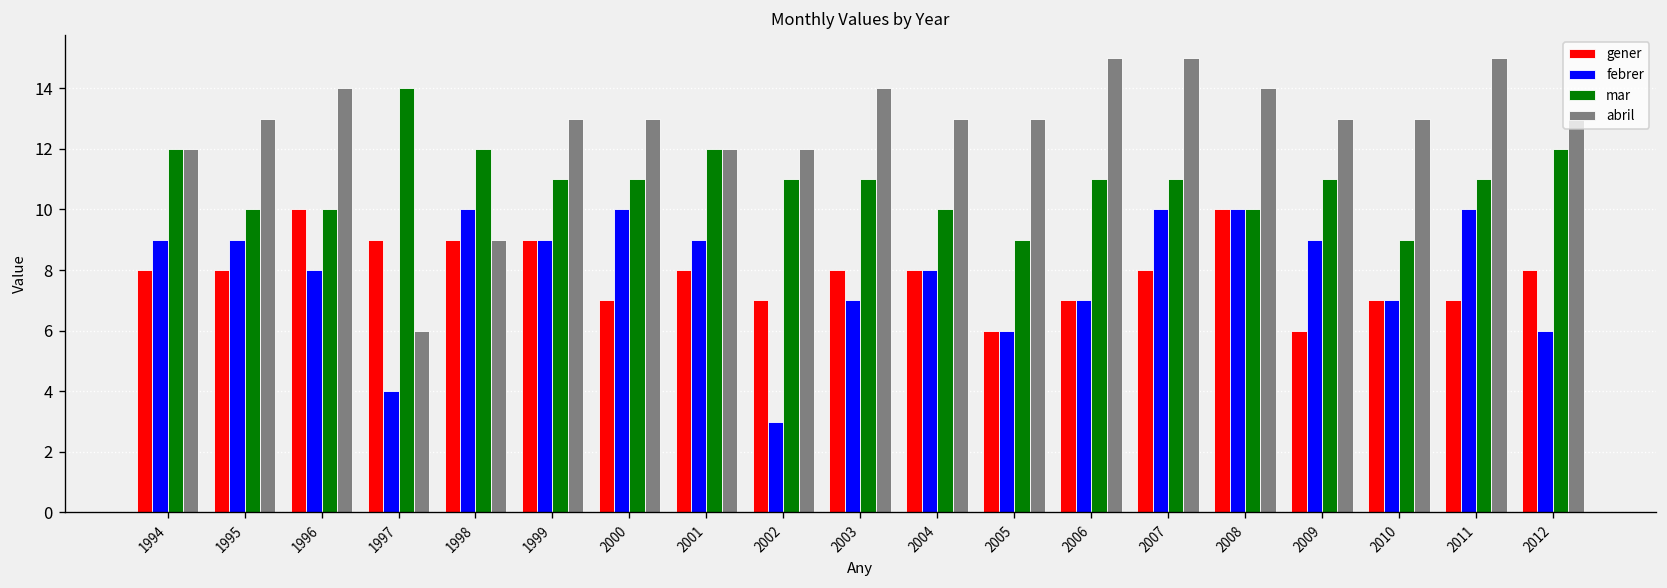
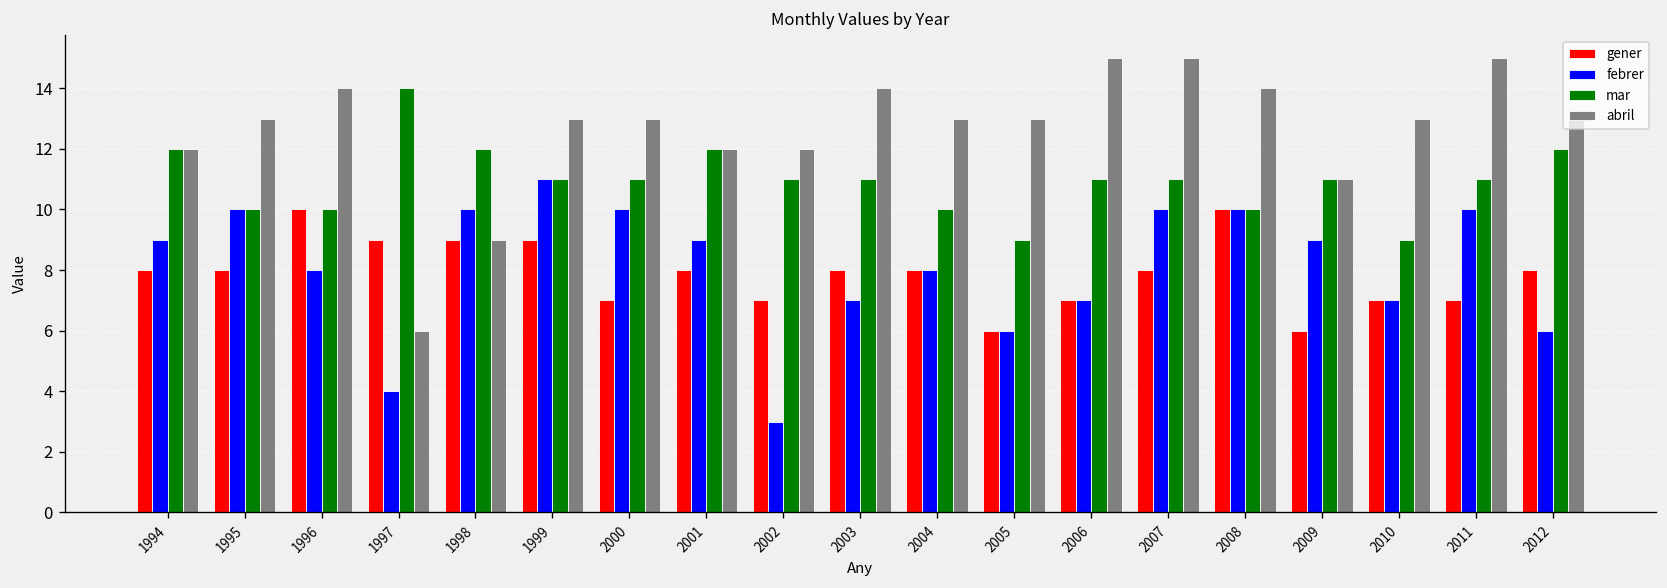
  {
    "gener": {
      "1994": 8,
      "1995": 8,
      "1996": 10,
      "1997": 9,
      "1998": 9,
      "1999": 9,
      "2000": 7,
      "2001": 8,
      "2002": 7,
      "2003": 8,
      "2004": 8,
      "2005": 6,
      "2006": 7,
      "2007": 8,
      "2008": 10,
      "2009": 6,
      "2010": 7,
      "2011": 7,
      "2012": 8
    },
    "febrer": {
      "1994": 9,
-     "1995": 9,
+     "1995": 10,
      "1996": 8,
      "1997": 4,
      "1998": 10,
-     "1999": 9,
+     "1999": 11,
      "2000": 10,
      "2001": 9,
      "2002": 3,
      "2003": 7,
      "2004": 8,
      "2005": 6,
      "2006": 7,
      "2007": 10,
      "2008": 10,
      "2009": 9,
      "2010": 7,
      "2011": 10,
      "2012": 6
    },
    "mar": {
      "1994": 12,
      "1995": 10,
      "1996": 10,
      "1997": 14,
      "1998": 12,
      "1999": 11,
      "2000": 11,
      "2001": 12,
      "2002": 11,
      "2003": 11,
      "2004": 10,
      "2005": 9,
      "2006": 11,
      "2007": 11,
      "2008": 10,
      "2009": 11,
      "2010": 9,
      "2011": 11,
      "2012": 12
    },
    "abril": {
      "1994": 12,
      "1995": 13,
      "1996": 14,
      "1997": 6,
      "1998": 9,
      "1999": 13,
      "2000": 13,
      "2001": 12,
      "2002": 12,
      "2003": 14,
      "2004": 13,
      "2005": 13,
      "2006": 15,
      "2007": 15,
      "2008": 14,
-     "2009": 13,
+     "2009": 11,
      "2010": 13,
      "2011": 15
    }
  }
